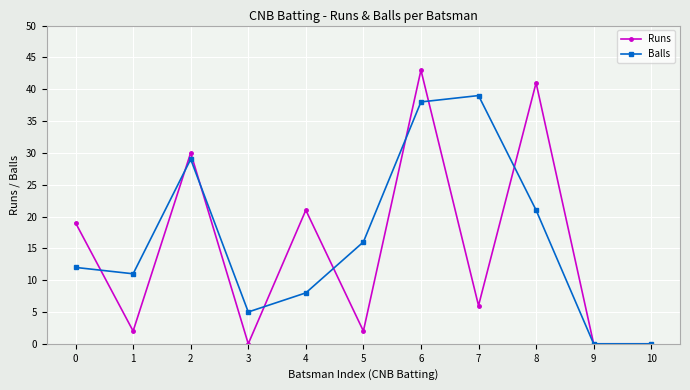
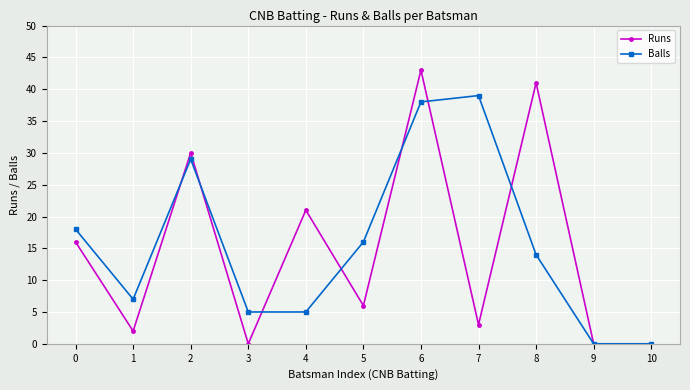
  {
    "Runs": {
-     "0": 19,
+     "0": 16,
      "1": 2,
      "2": 30,
      "3": 0,
      "4": 21,
-     "5": 2,
+     "5": 6,
      "6": 43,
-     "7": 6,
+     "7": 3,
      "8": 41
    },
    "Balls": {
-     "0": 12,
-     "1": 11,
+     "0": 18,
+     "1": 7,
      "2": 29,
      "3": 5,
-     "4": 8,
+     "4": 5,
      "5": 16,
      "6": 38,
      "7": 39,
-     "8": 21
+     "8": 14
    }
  }
